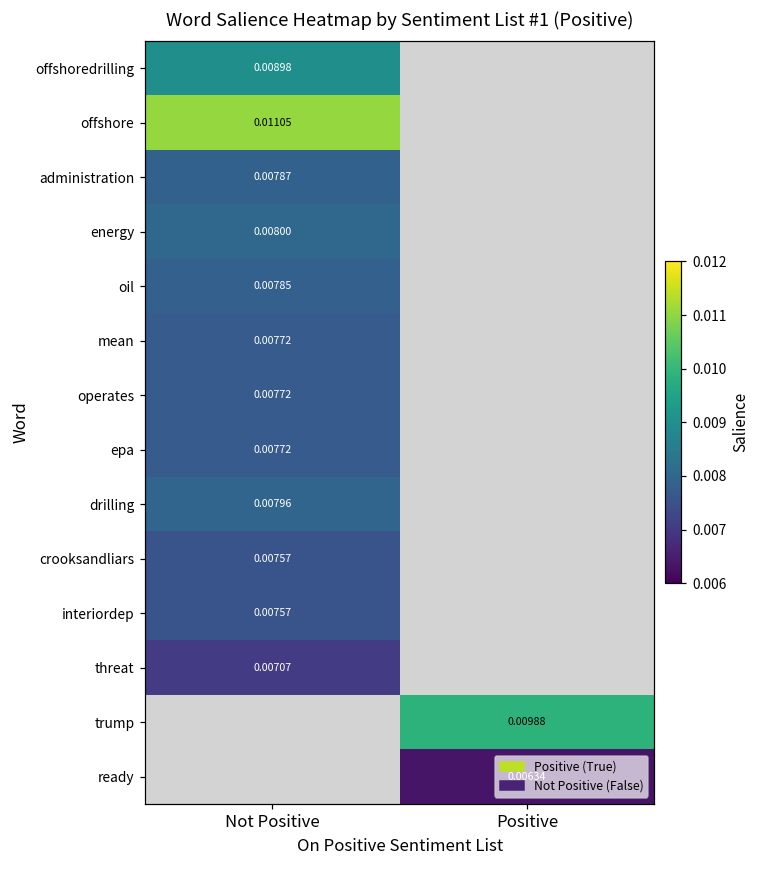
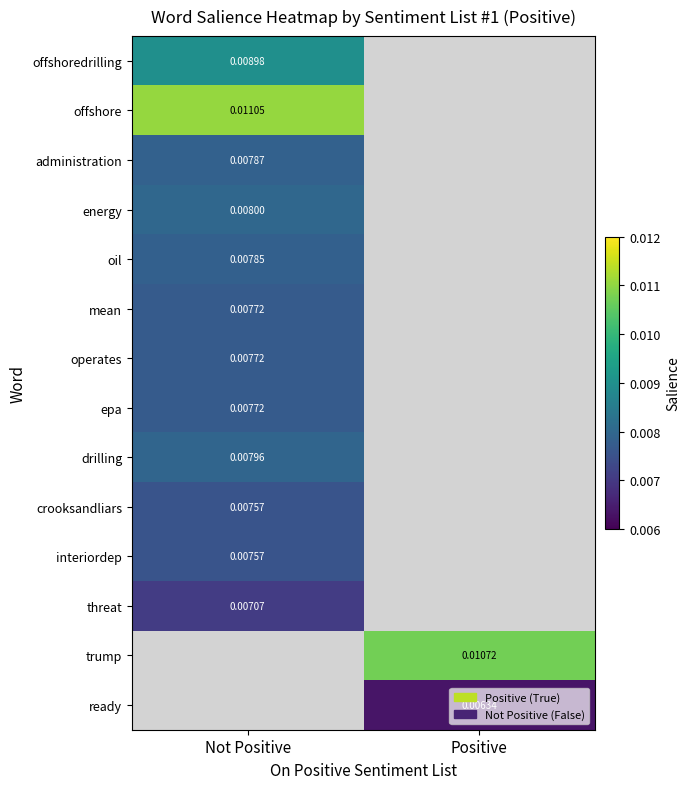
  {
    "offshoredrilling": {
      "Not Positive": 0.00898
    },
    "offshore": {
      "Not Positive": 0.01105
    },
    "administration": {
      "Not Positive": 0.00787
    },
    "energy": {
      "Not Positive": 0.00800
    },
    "oil": {
      "Not Positive": 0.00785
    },
    "mean": {
      "Not Positive": 0.00772
    },
    "operates": {
      "Not Positive": 0.00772
    },
    "epa": {
      "Not Positive": 0.00772
    },
    "drilling": {
      "Not Positive": 0.00796
    },
    "crooksandliars": {
      "Not Positive": 0.00757
    },
    "interiordep": {
      "Not Positive": 0.00757
    },
    "threat": {
      "Not Positive": 0.00707
    },
    "trump": {
-     "Positive": 0.00988
+     "Positive": 0.01072
    }
  }
